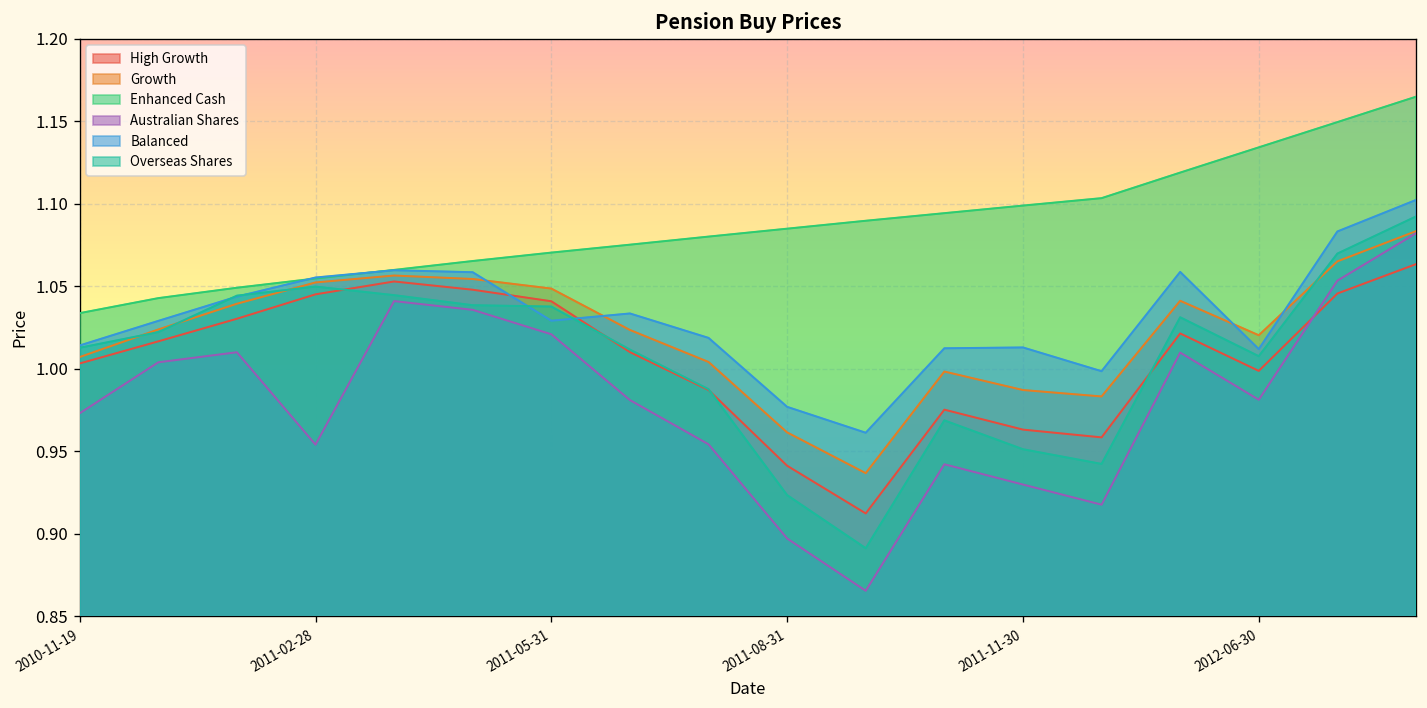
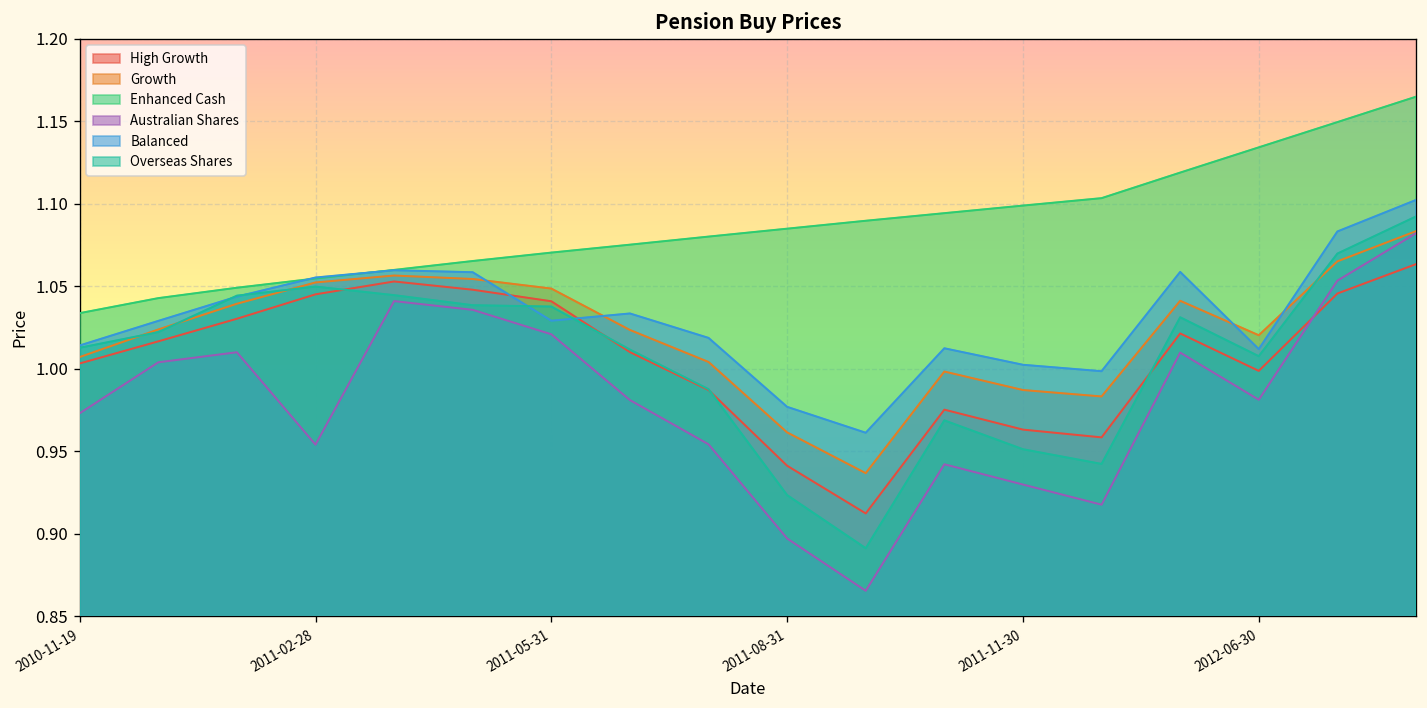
  {
    "Australian Shares": {
      "2010-11-19": 0.973,
      "2011-02-28": 0.954,
      "2011-05-31": 1.021,
      "2011-08-31": 0.897,
      "2011-11-30": 0.930,
      "2012-06-30": 0.981
    },
    "Balanced": {
      "2011-05-31": 1.029,
      "2011-08-31": 0.977,
-     "2011-11-30": 1.013,
+     "2011-11-30": 1.002,
      "2012-06-30": 1.012
    }
  }
